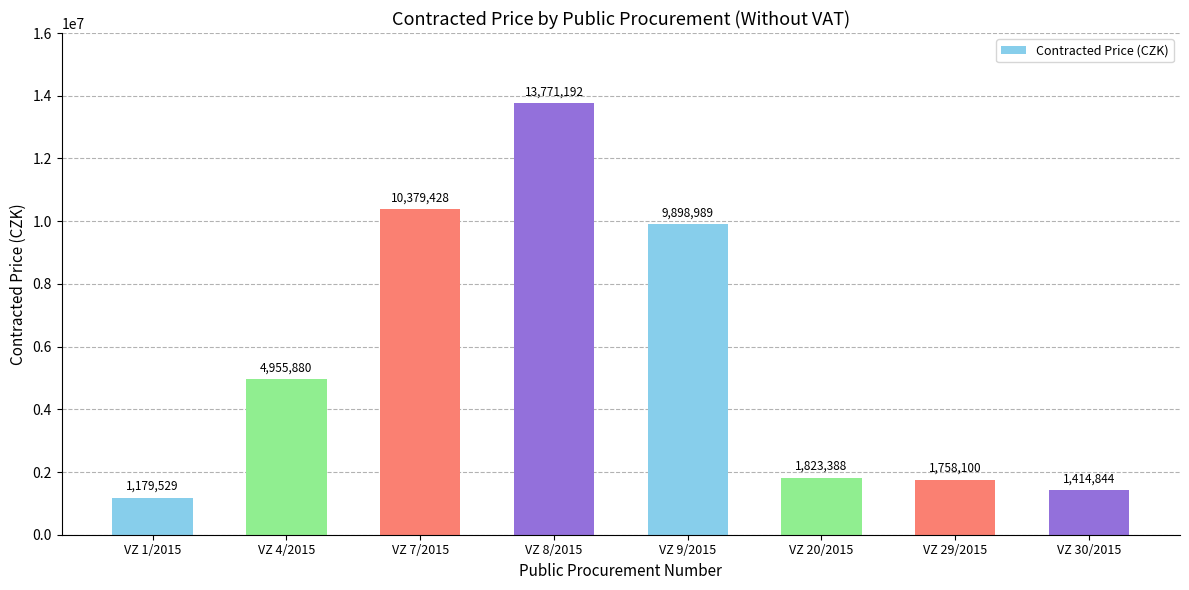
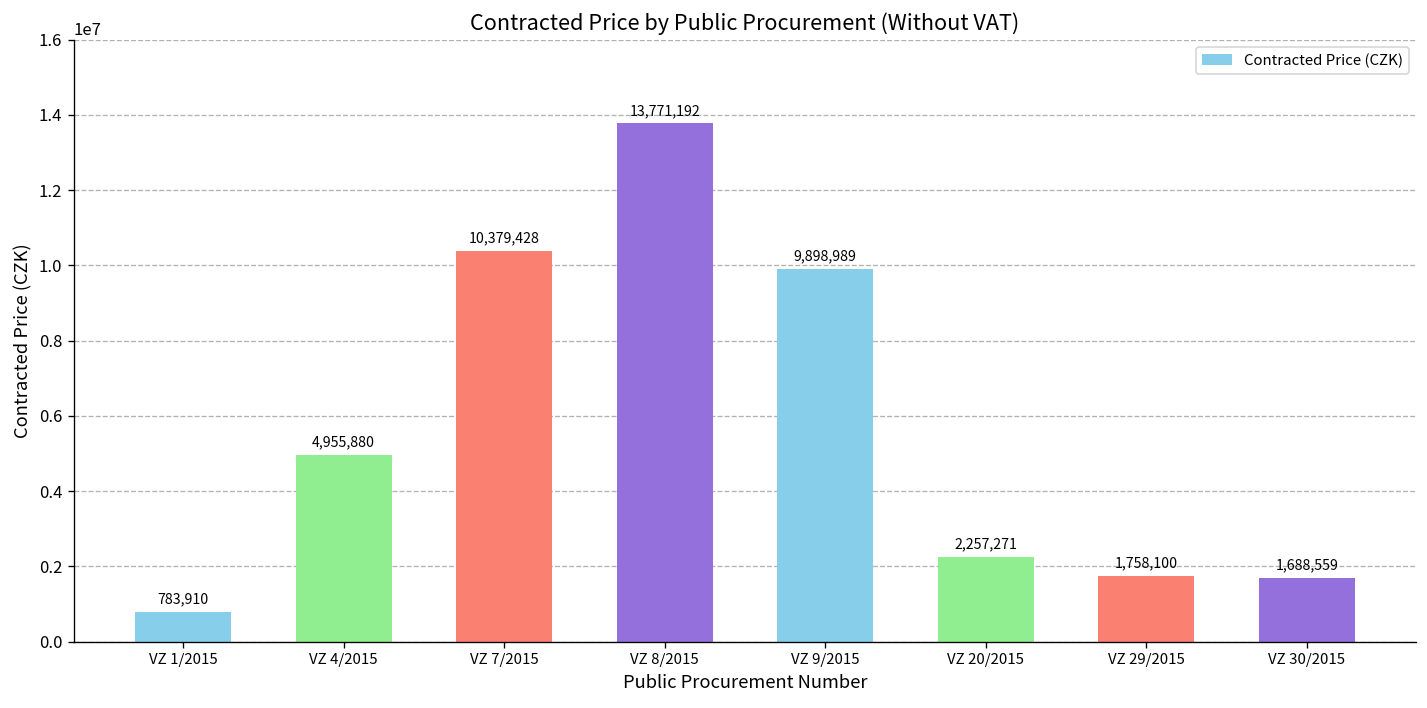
  {
-   "VZ 1/2015": "1,179,529",
+   "VZ 1/2015": "783,910",
    "VZ 4/2015": "4,955,880",
    "VZ 7/2015": "10,379,428",
    "VZ 8/2015": "13,771,192",
    "VZ 9/2015": "9,898,989",
-   "VZ 20/2015": "1,823,388",
+   "VZ 20/2015": "2,257,271",
    "VZ 29/2015": "1,758,100",
-   "VZ 30/2015": "1,414,844"
+   "VZ 30/2015": "1,688,559"
  }
